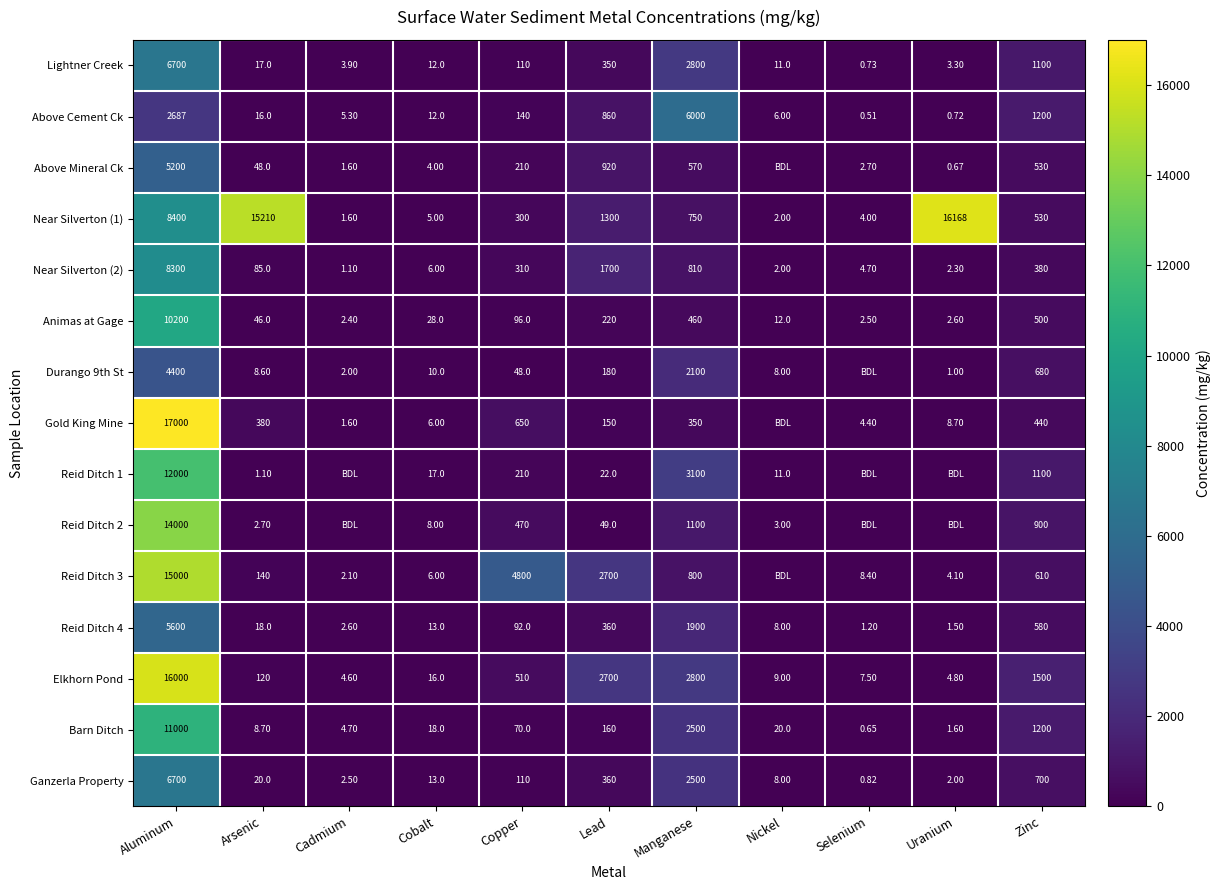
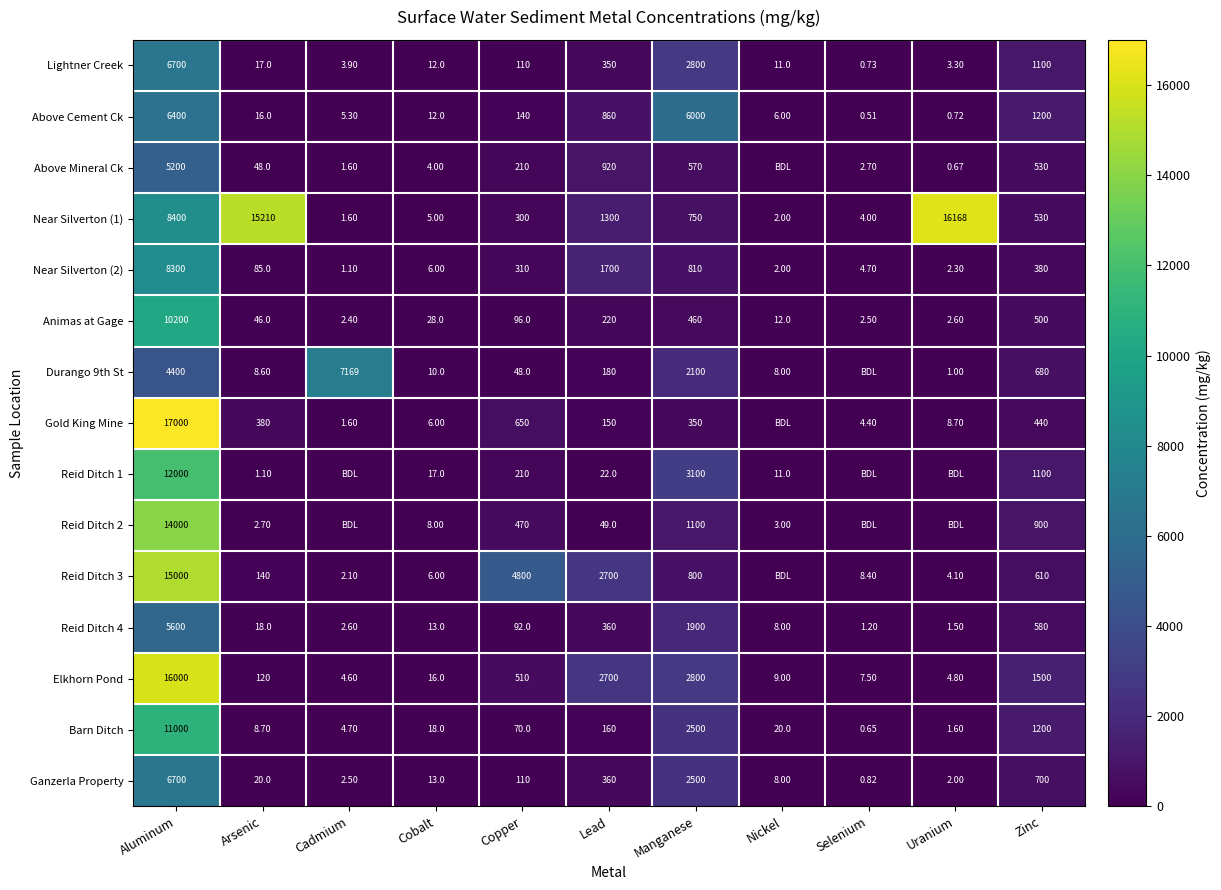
  {
    "Lightner Creek": {
      "Aluminum": 6700,
      "Arsenic": 17.0,
      "Cadmium": 3.90,
      "Cobalt": 12.0,
      "Copper": 110,
      "Lead": 350,
      "Manganese": 2800,
      "Nickel": 11.0,
      "Selenium": 0.73,
      "Uranium": 3.30,
      "Zinc": 1100
    },
    "Above Cement Ck": {
-     "Aluminum": 2687,
+     "Aluminum": 6400,
      "Arsenic": 16.0,
      "Cadmium": 5.30,
      "Cobalt": 12.0,
      "Copper": 140,
      "Lead": 860,
      "Manganese": 6000,
      "Nickel": 6.00,
      "Selenium": 0.51,
      "Uranium": 0.72,
      "Zinc": 1200
    },
    "Above Mineral Ck": {
      "Aluminum": 5200,
      "Arsenic": 48.0,
      "Cadmium": 1.60,
      "Cobalt": 4.00,
      "Copper": 210,
      "Lead": 920,
      "Manganese": 570,
      "Selenium": 2.70,
      "Uranium": 0.67,
      "Zinc": 530
    },
    "Near Silverton (1)": {
      "Aluminum": 8400,
      "Arsenic": 15210,
      "Cadmium": 1.60,
      "Cobalt": 5.00,
      "Copper": 300,
      "Lead": 1300,
      "Manganese": 750,
      "Nickel": 2.00,
      "Selenium": 4.00,
      "Uranium": 16168,
      "Zinc": 530
    },
    "Near Silverton (2)": {
      "Aluminum": 8300,
      "Arsenic": 85.0,
      "Cadmium": 1.10,
      "Cobalt": 6.00,
      "Copper": 310,
      "Lead": 1700,
      "Manganese": 810,
      "Nickel": 2.00,
      "Selenium": 4.70,
      "Uranium": 2.30,
      "Zinc": 380
    },
    "Animas at Gage": {
      "Aluminum": 10200,
      "Arsenic": 46.0,
      "Cadmium": 2.40,
      "Cobalt": 28.0,
      "Copper": 96.0,
      "Lead": 220,
      "Manganese": 460,
      "Nickel": 12.0,
      "Selenium": 2.50,
      "Uranium": 2.60,
      "Zinc": 500
    },
    "Durango 9th St": {
      "Aluminum": 4400,
      "Arsenic": 8.60,
-     "Cadmium": 2.00,
+     "Cadmium": 7169,
      "Cobalt": 10.0,
      "Copper": 48.0,
      "Lead": 180,
      "Manganese": 2100,
      "Nickel": 8.00,
      "Uranium": 1.00,
      "Zinc": 680
    },
    "Gold King Mine": {
      "Aluminum": 17000,
      "Arsenic": 380,
      "Cadmium": 1.60,
      "Cobalt": 6.00,
      "Copper": 650,
      "Lead": 150,
      "Manganese": 350,
      "Selenium": 4.40,
      "Uranium": 8.70,
      "Zinc": 440
    },
    "Reid Ditch 1": {
      "Aluminum": 12000,
      "Arsenic": 1.10,
      "Cobalt": 17.0,
      "Copper": 210,
      "Lead": 22.0,
      "Manganese": 3100,
      "Nickel": 11.0,
      "Zinc": 1100
    },
    "Reid Ditch 2": {
      "Aluminum": 14000,
      "Arsenic": 2.70,
      "Cobalt": 8.00,
      "Copper": 470,
      "Lead": 49.0,
      "Manganese": 1100,
      "Nickel": 3.00,
      "Zinc": 900
    },
    "Reid Ditch 3": {
      "Aluminum": 15000,
      "Arsenic": 140,
      "Cadmium": 2.10,
      "Cobalt": 6.00,
      "Copper": 4800,
      "Lead": 2700,
      "Manganese": 800,
      "Selenium": 8.40,
      "Uranium": 4.10,
      "Zinc": 610
    },
    "Reid Ditch 4": {
      "Aluminum": 5600,
      "Arsenic": 18.0,
      "Cadmium": 2.60,
      "Cobalt": 13.0,
      "Copper": 92.0,
      "Lead": 360,
      "Manganese": 1900,
      "Nickel": 8.00,
      "Selenium": 1.20,
      "Uranium": 1.50,
      "Zinc": 580
    },
    "Elkhorn Pond": {
      "Aluminum": 16000,
      "Arsenic": 120,
      "Cadmium": 4.60,
      "Cobalt": 16.0,
      "Copper": 510,
      "Lead": 2700,
      "Manganese": 2800,
      "Nickel": 9.00,
      "Selenium": 7.50,
      "Uranium": 4.80,
      "Zinc": 1500
    },
    "Barn Ditch": {
      "Aluminum": 11000,
      "Arsenic": 8.70,
      "Cadmium": 4.70,
      "Cobalt": 18.0,
      "Copper": 70.0,
      "Lead": 160,
      "Manganese": 2500,
      "Nickel": 20.0,
      "Selenium": 0.65,
      "Uranium": 1.60,
      "Zinc": 1200
    },
    "Ganzerla Property": {
      "Aluminum": 6700,
      "Arsenic": 20.0,
      "Cadmium": 2.50,
      "Cobalt": 13.0,
      "Copper": 110,
      "Lead": 360,
      "Manganese": 2500,
      "Nickel": 8.00,
      "Selenium": 0.82,
      "Uranium": 2.00,
      "Zinc": 700
    }
  }
